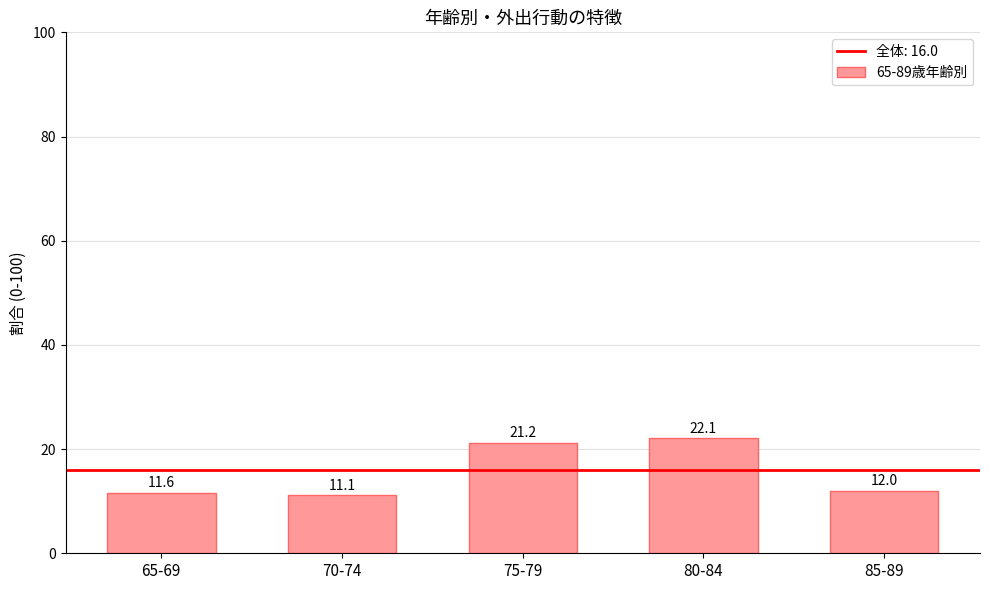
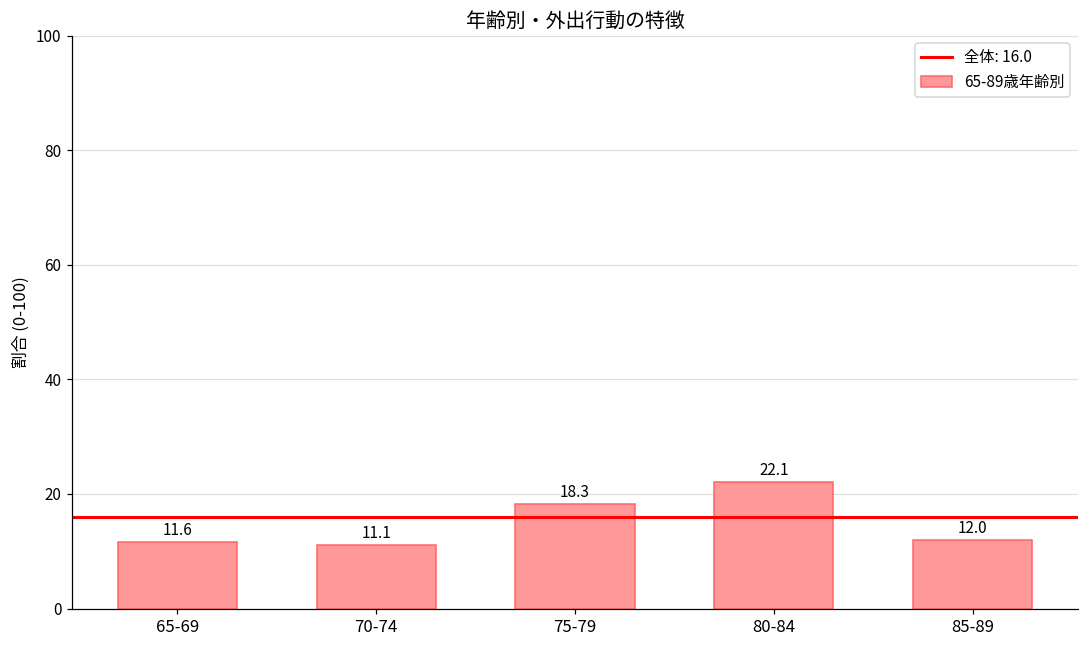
  {
    "65-69": 11.6,
    "70-74": 11.1,
-   "75-79": 21.2,
+   "75-79": 18.3,
    "80-84": 22.1,
    "85-89": 12.0
  }
